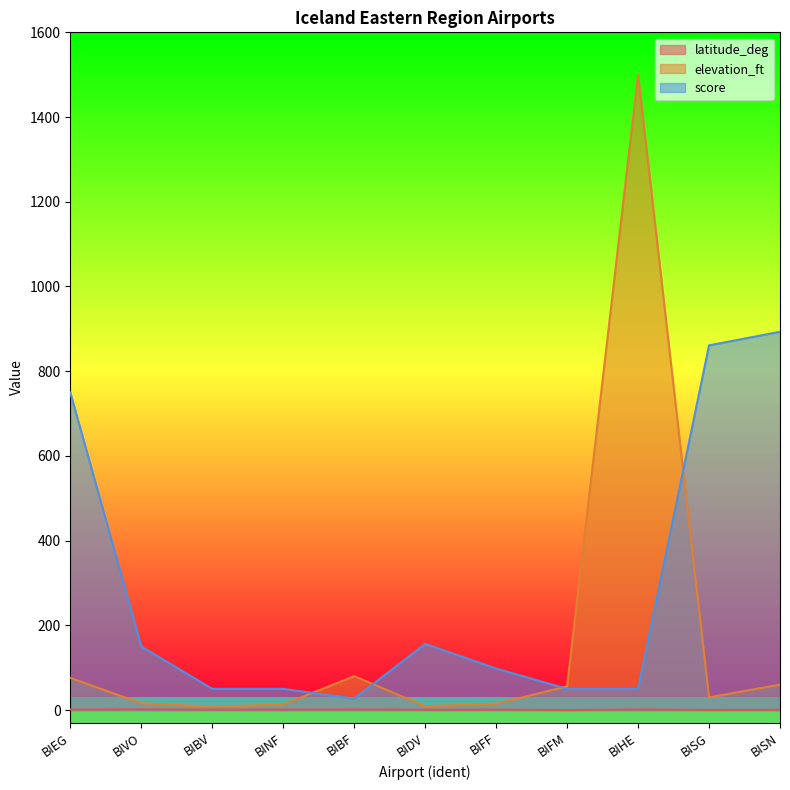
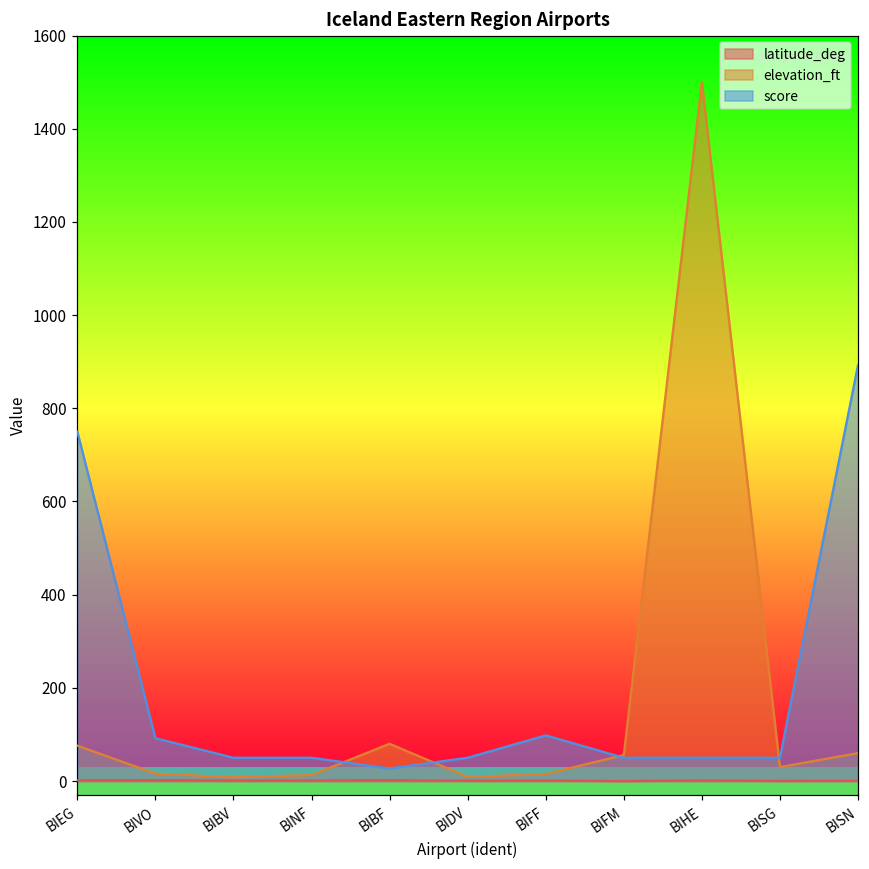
  {
    "score": {
      "BIEG": 750,
-     "BIVO": 150,
+     "BIVO": 90,
      "BIBV": 50,
      "BINF": 50,
      "BIBF": 30,
-     "BIDV": 160,
+     "BIDV": 50,
      "BIFF": 100,
      "BIFM": 50,
      "BIHE": 50,
-     "BISG": 860,
+     "BISG": 50,
      "BISN": 890
    }
  }
